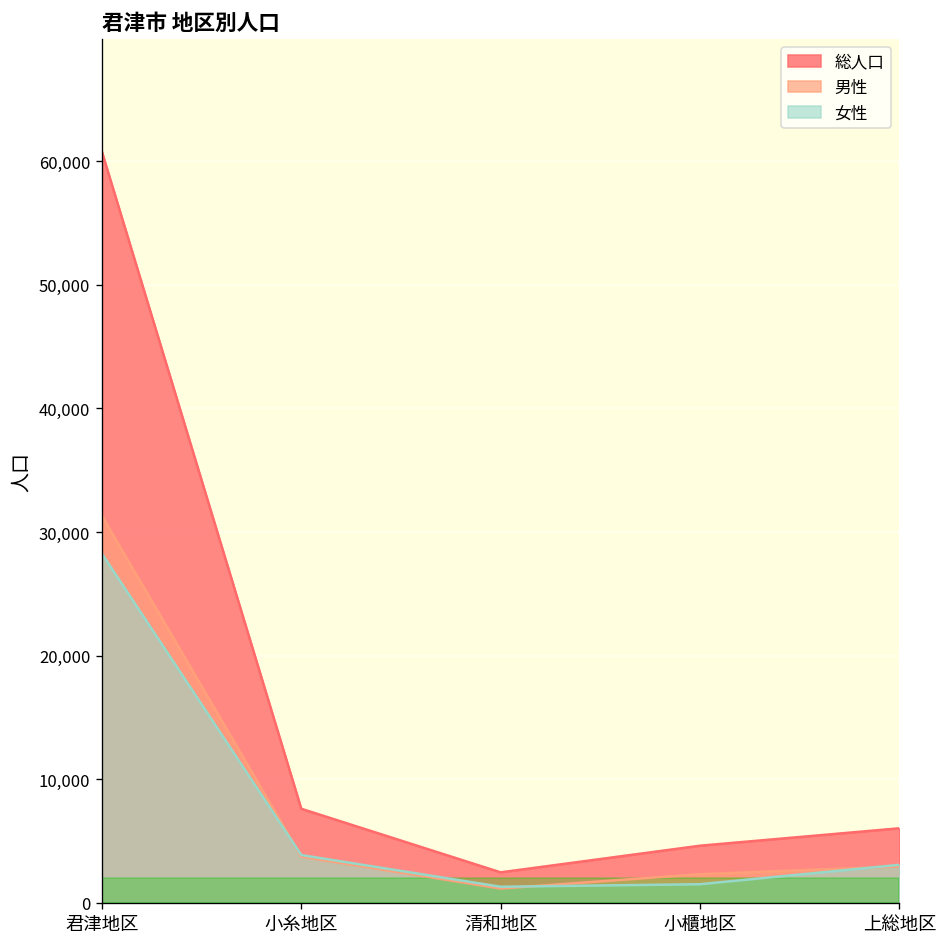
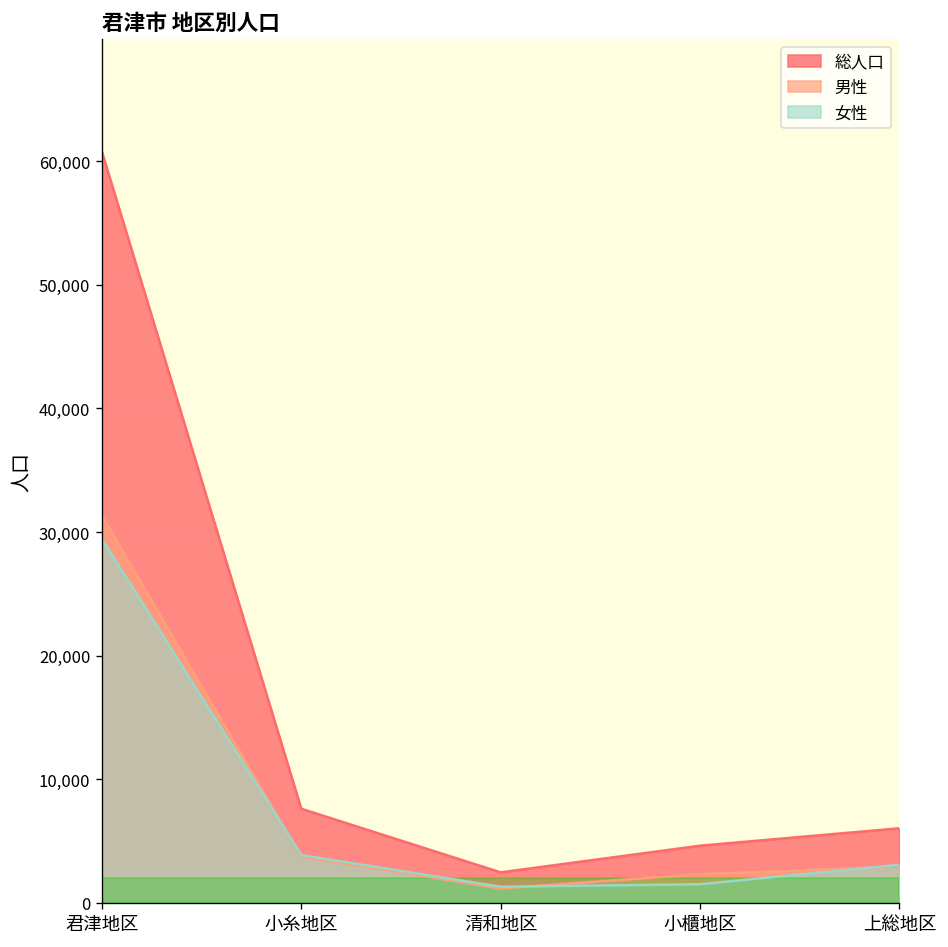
  {
    "女性": {
-     "君津地区": "28,300",
+     "君津地区": "29,500",
      "小櫃地区": "1,500"
    }
  }
